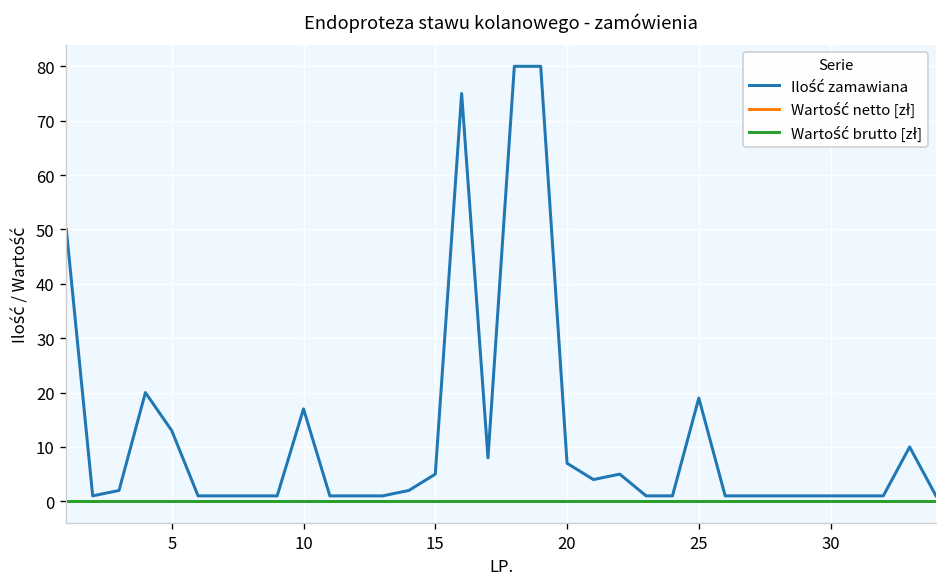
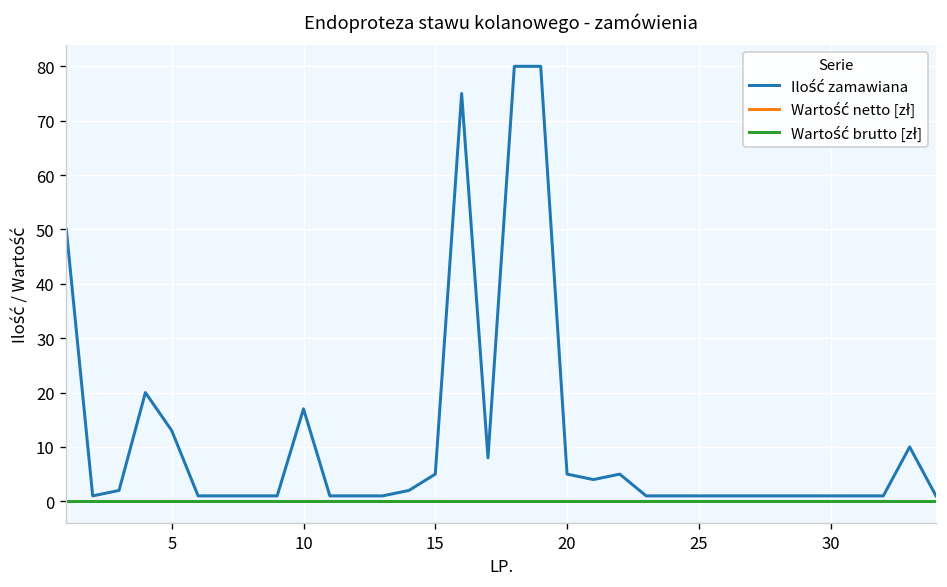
  {
    "Ilość zamawiana": {
      "5": 13,
      "10": 17,
      "15": 5,
-     "20": 7,
-     "25": 19,
+     "20": 5,
+     "25": 1,
      "30": 1
    },
    "Wartość brutto [zł]": {
      "5": 0,
      "10": 0,
      "15": 0,
      "20": 0,
      "25": 0,
      "30": 0
    }
  }
